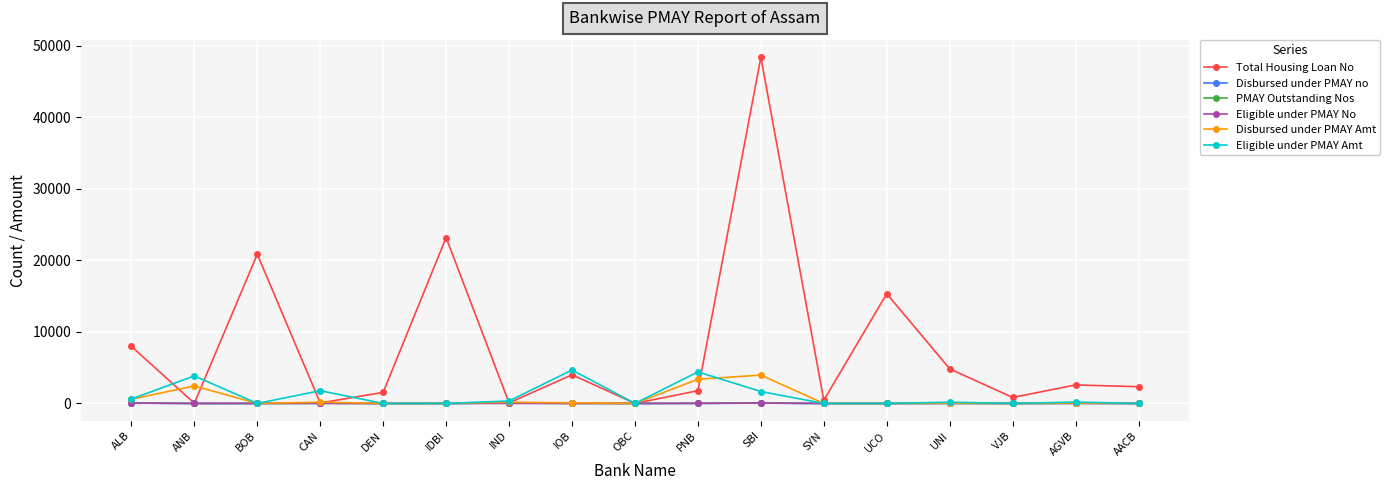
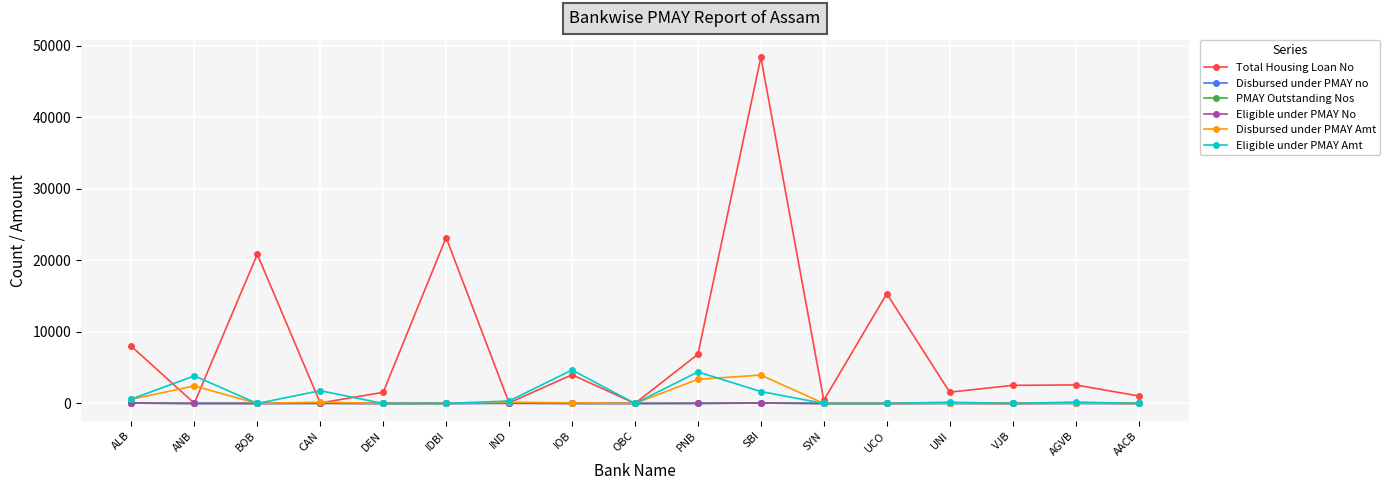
  {
    "Total Housing Loan No": {
      "ALB": 8000,
      "BOB": 21000,
      "DEN": 2000,
      "IDBI": 23000,
      "IOB": 4000,
-     "PNB": 2000,
+     "PNB": 7000,
      "SBI": 48000,
      "SYN": 0,
      "UCO": 15000,
-     "UNI": 5000,
-     "VJB": 1000,
+     "UNI": 2000,
+     "VJB": 3000,
      "AGVB": 3000,
-     "AACB": 2000
+     "AACB": 1000
    },
    "Disbursed under PMAY Amt": {
      "ANB": 2000,
      "PNB": 3000,
      "SBI": 4000
    },
    "Eligible under PMAY Amt": {
      "ANB": 4000,
      "CAN": 2000,
      "IOB": 5000,
      "PNB": 4000,
      "SBI": 2000
    }
  }
